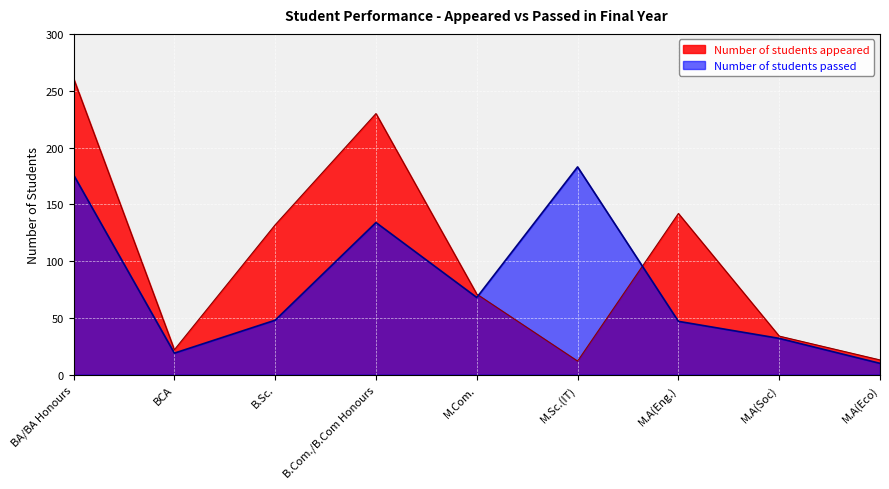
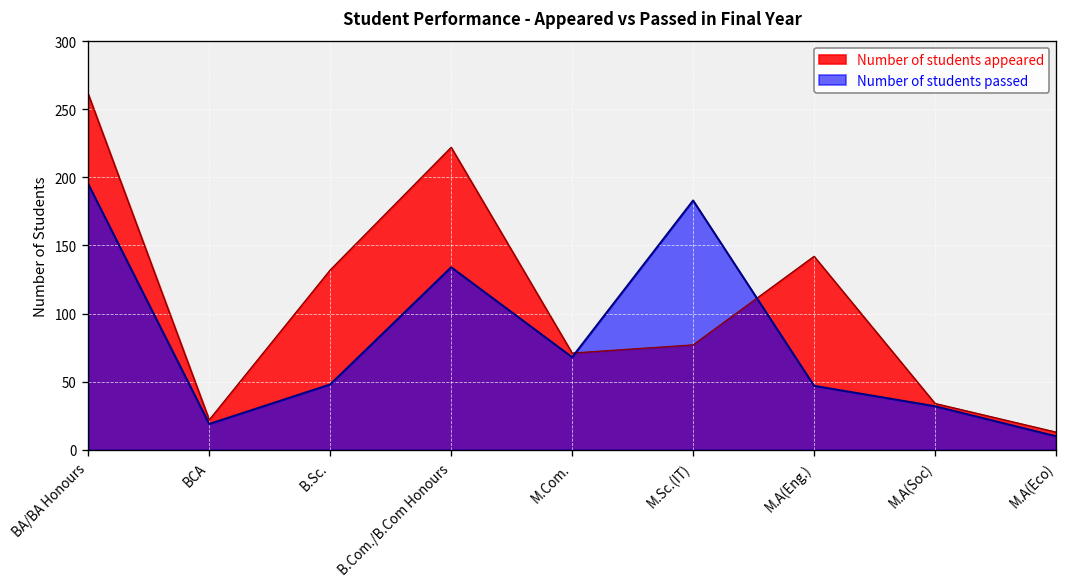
  {
    "Number of students appeared": {
      "BA/BA Honours": 261,
      "BCA": 22,
      "B.Sc.": 132,
-     "B.Com./B.Com Honours": 230,
+     "B.Com./B.Com Honours": 222,
      "M.Com.": 71,
-     "M.Sc.(IT)": 12,
+     "M.Sc.(IT)": 77,
      "M.A(Eng.)": 142,
      "M.A(Eco)": 13
    },
    "Number of students passed": {
-     "BA/BA Honours": 176,
+     "BA/BA Honours": 195,
      "BCA": 19,
      "B.Sc.": 48,
      "B.Com./B.Com Honours": 134,
      "M.Com.": 68,
      "M.Sc.(IT)": 183,
      "M.A(Eng.)": 47,
      "M.A(Eco)": 10
    }
  }
